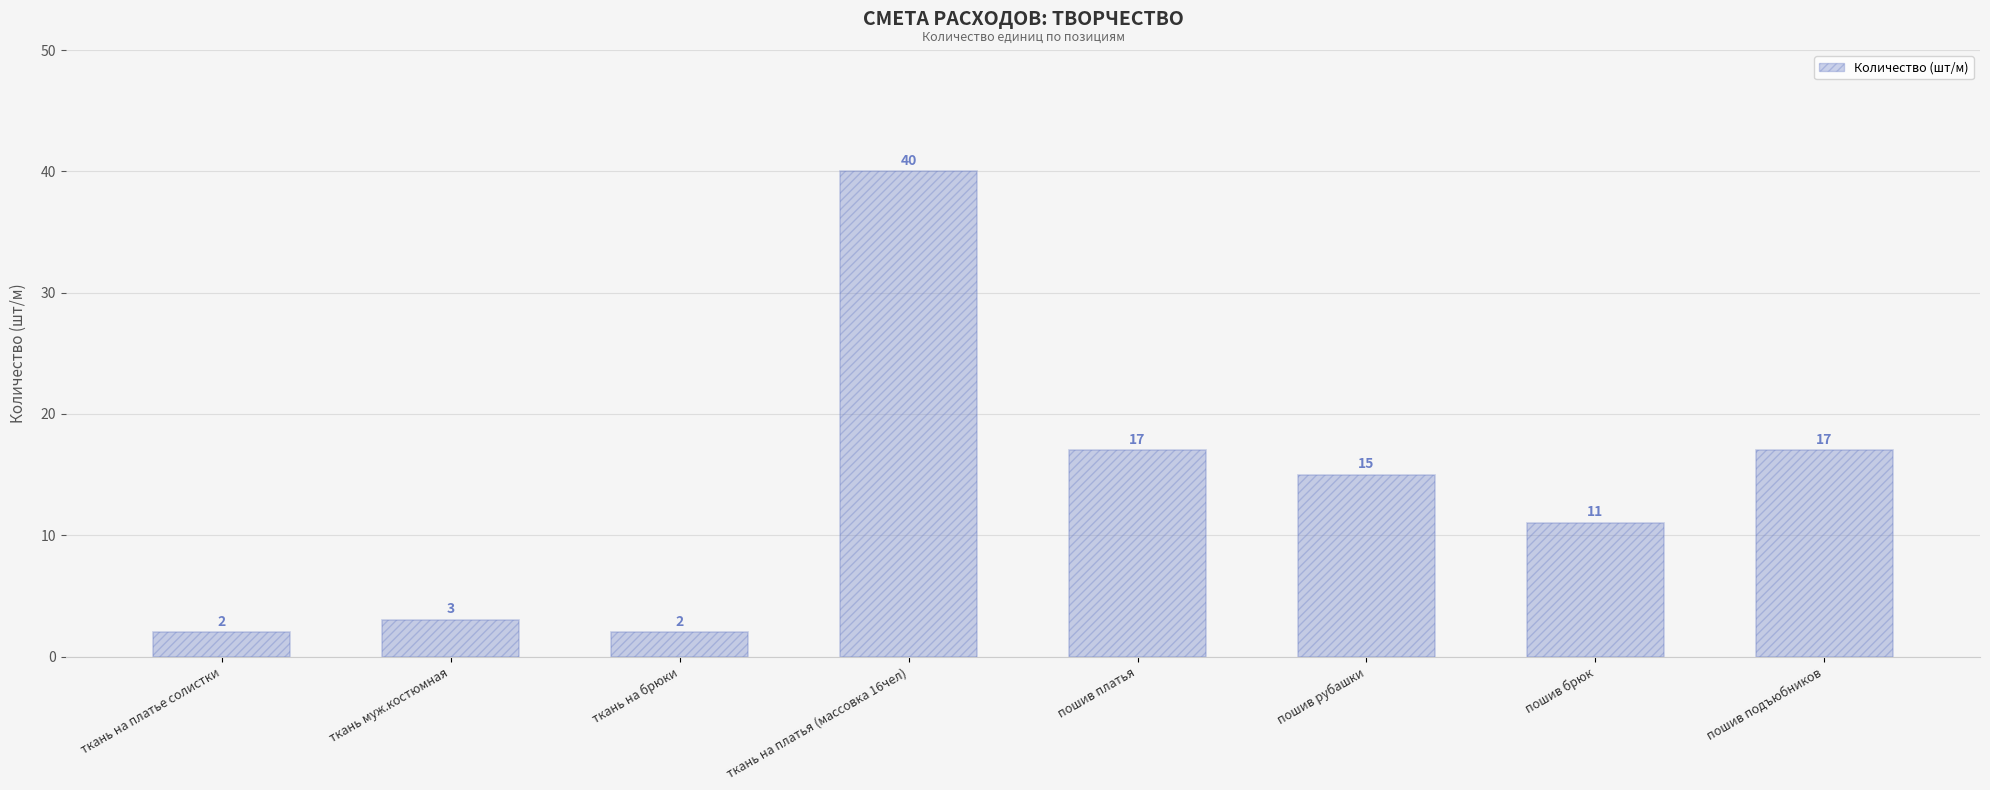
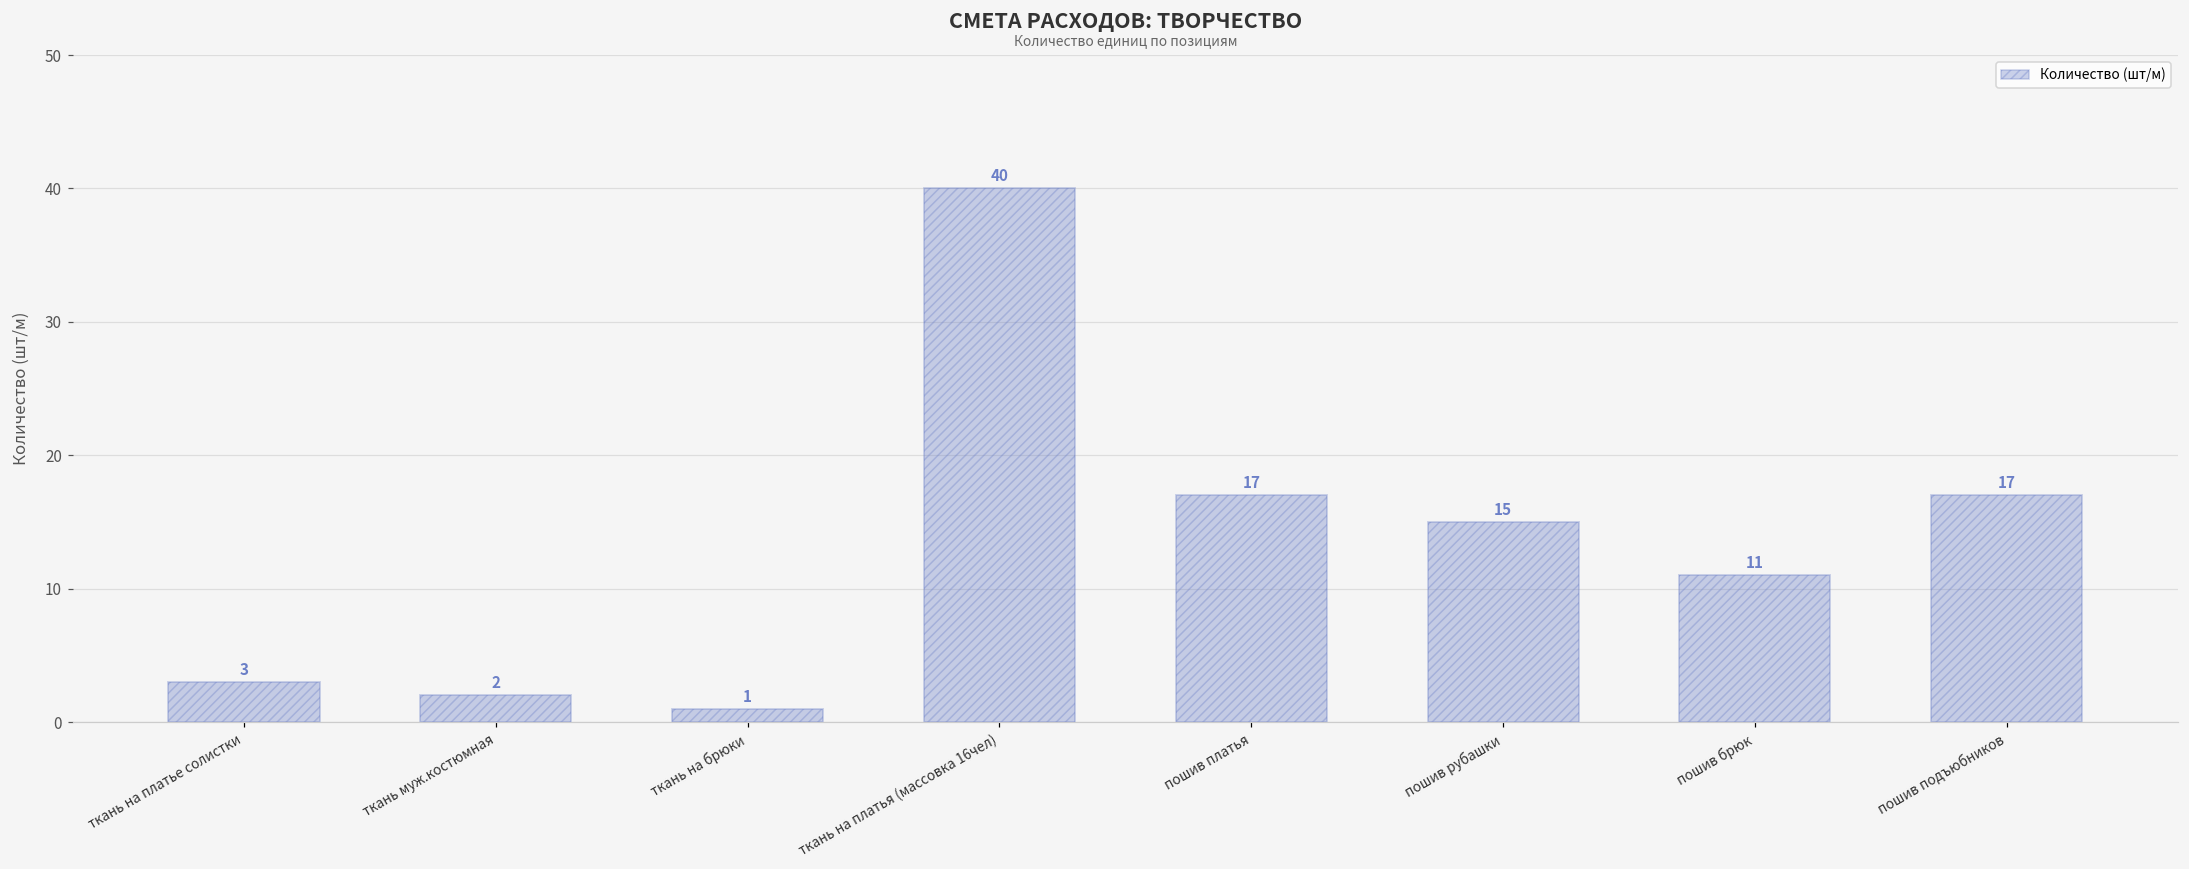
  {
-   "ткань на платье солистки": 2,
-   "ткань муж.костюмная": 3,
-   "ткань на брюки": 2,
+   "ткань на платье солистки": 3,
+   "ткань муж.костюмная": 2,
+   "ткань на брюки": 1,
    "ткань на платья (массовка 16чел)": 40,
    "пошив платья": 17,
    "пошив рубашки": 15,
    "пошив брюк": 11,
    "пошив подъюбников": 17
  }
